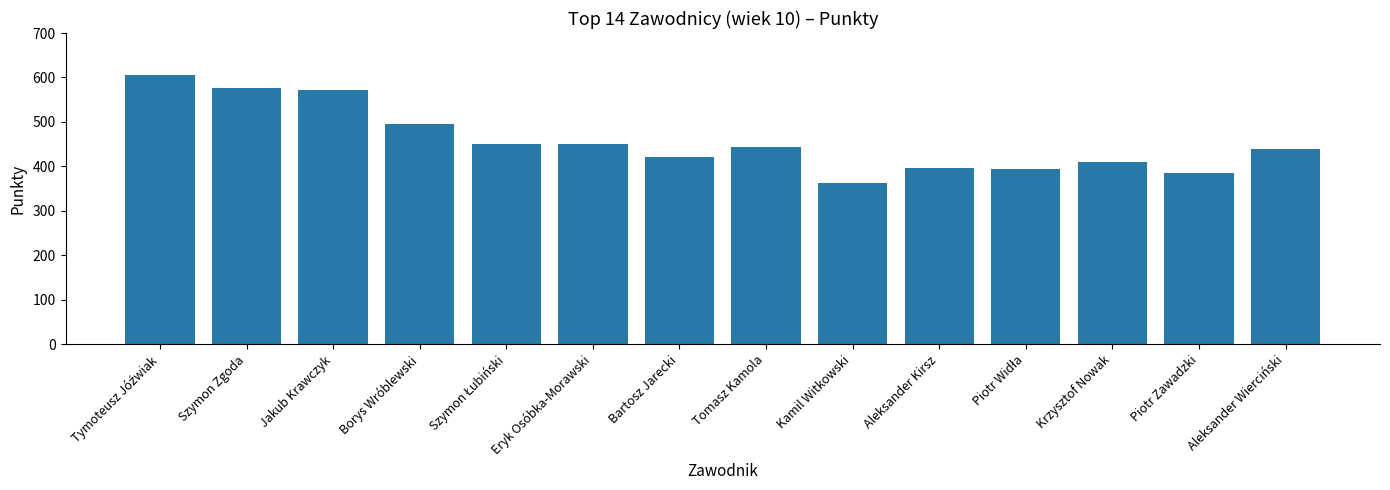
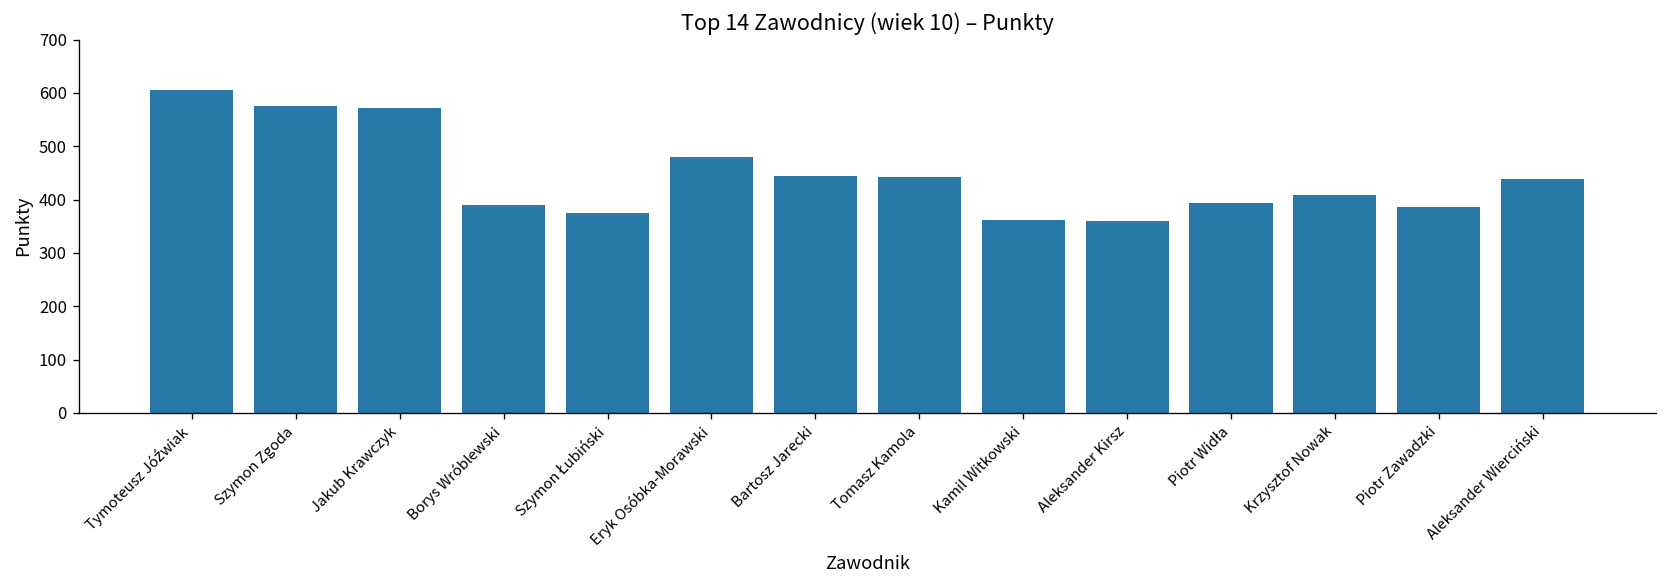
  {
    "Tymoteusz Jóźwiak": 610,
    "Szymon Zgoda": 580,
    "Jakub Krawczyk": 570,
-   "Borys Wróblewski": 500,
-   "Szymon Łubiński": 450,
-   "Eryk Osóbka-Morawski": 450,
-   "Bartosz Jarecki": 420,
+   "Borys Wróblewski": 390,
+   "Szymon Łubiński": 370,
+   "Eryk Osóbka-Morawski": 480,
+   "Bartosz Jarecki": 450,
    "Tomasz Kamola": 440,
    "Kamil Witkowski": 360,
-   "Aleksander Kirsz": 400,
+   "Aleksander Kirsz": 360,
    "Piotr Widła": 390,
    "Krzysztof Nowak": 410,
    "Piotr Zawadzki": 390,
    "Aleksander Wierciński": 440
  }
